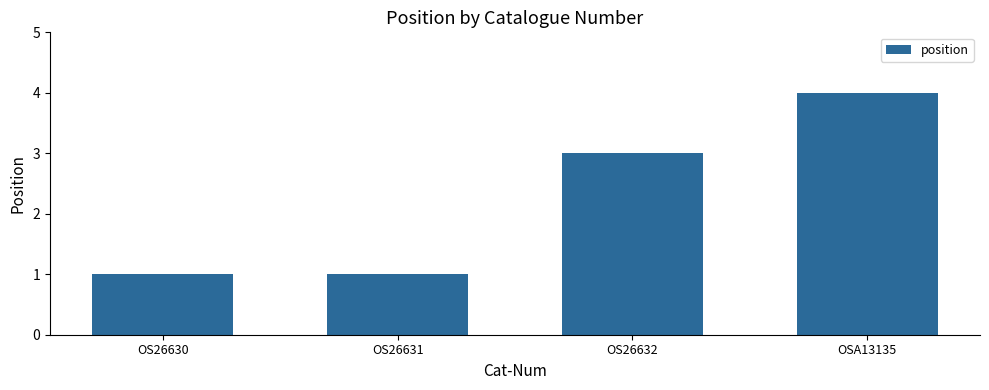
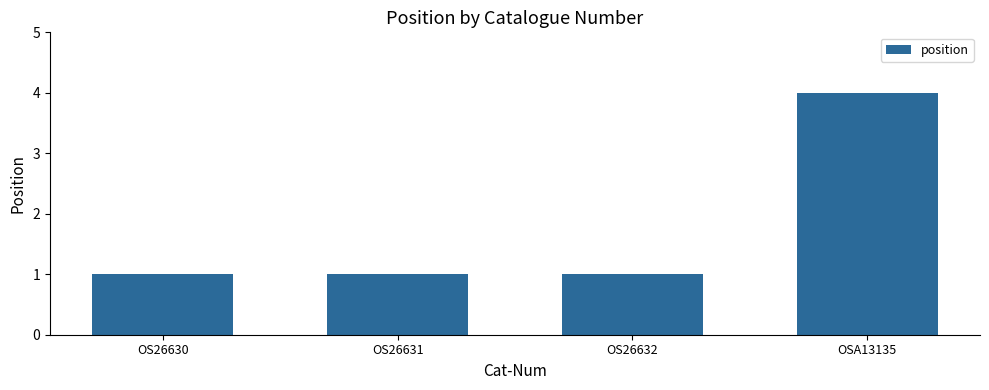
  {
    "OS26630": 1,
    "OS26631": 1,
-   "OS26632": 3,
+   "OS26632": 1,
    "OSA13135": 4
  }
